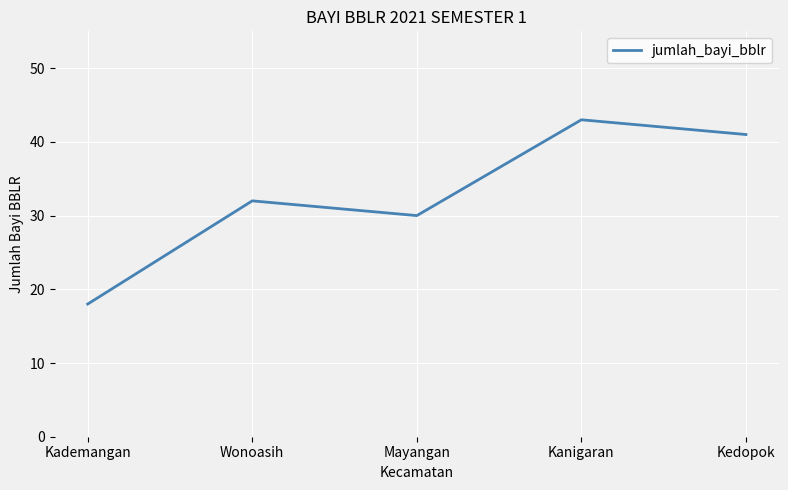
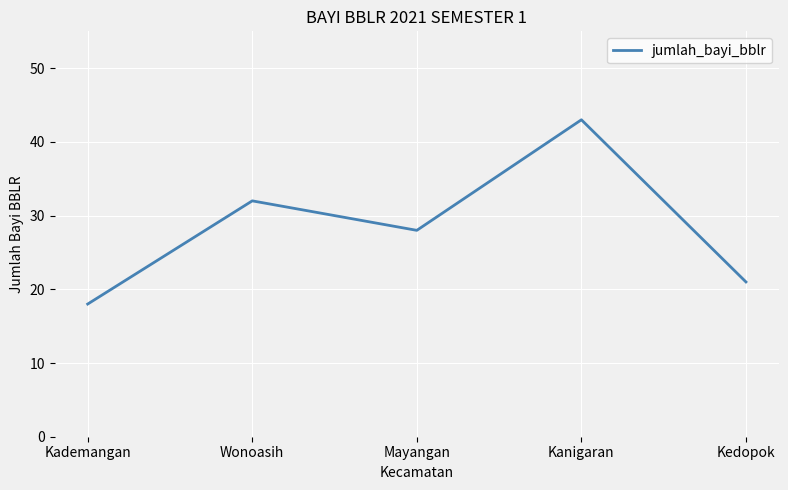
  {
    "Kademangan": 18,
    "Wonoasih": 32,
-   "Mayangan": 30,
+   "Mayangan": 28,
    "Kanigaran": 43,
-   "Kedopok": 41
+   "Kedopok": 21
  }
